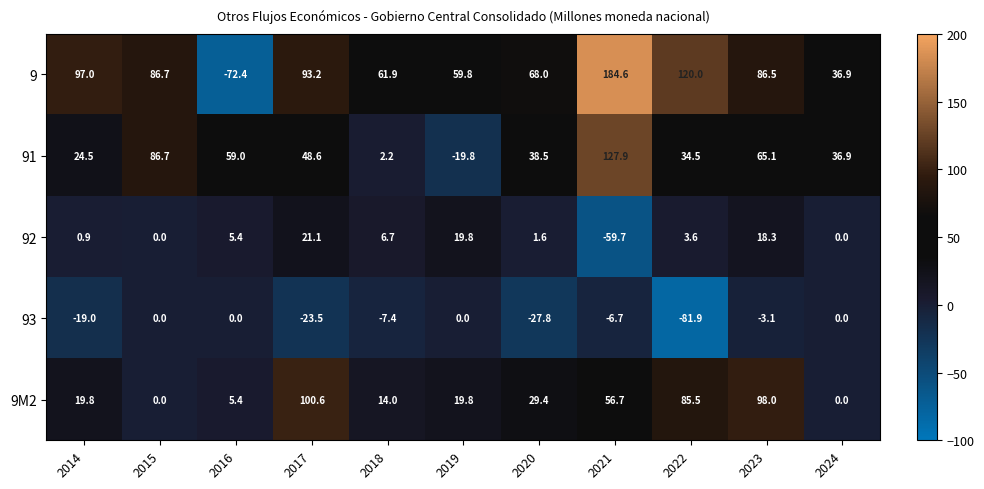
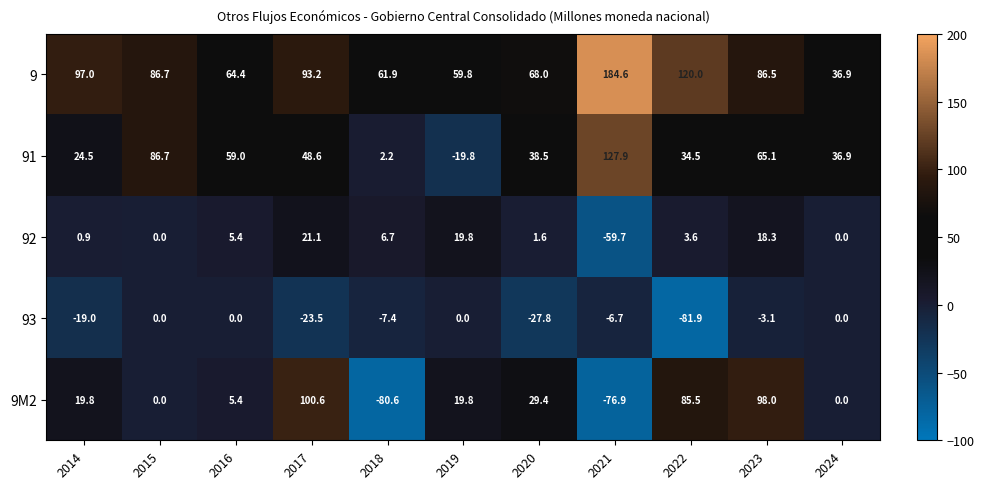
  {
    "9": {
      "2014": 97.0,
      "2015": 86.7,
-     "2016": -72.4,
+     "2016": 64.4,
      "2017": 93.2,
      "2018": 61.9,
      "2019": 59.8,
      "2020": 68.0,
      "2021": 184.6,
      "2022": 120.0,
      "2023": 86.5,
      "2024": 36.9
    },
    "91": {
      "2014": 24.5,
      "2015": 86.7,
      "2016": 59.0,
      "2017": 48.6,
      "2018": 2.2,
      "2019": -19.8,
      "2020": 38.5,
      "2021": 127.9,
      "2022": 34.5,
      "2023": 65.1,
      "2024": 36.9
    },
    "92": {
      "2014": 0.9,
      "2015": 0.0,
      "2016": 5.4,
      "2017": 21.1,
      "2018": 6.7,
      "2019": 19.8,
      "2020": 1.6,
      "2021": -59.7,
      "2022": 3.6,
      "2023": 18.3,
      "2024": 0.0
    },
    "93": {
      "2014": -19.0,
      "2015": 0.0,
      "2016": 0.0,
      "2017": -23.5,
      "2018": -7.4,
      "2019": 0.0,
      "2020": -27.8,
      "2021": -6.7,
      "2022": -81.9,
      "2023": -3.1,
      "2024": 0.0
    },
    "9M2": {
      "2014": 19.8,
      "2015": 0.0,
      "2016": 5.4,
      "2017": 100.6,
-     "2018": 14.0,
+     "2018": -80.6,
      "2019": 19.8,
      "2020": 29.4,
-     "2021": 56.7,
+     "2021": -76.9,
      "2022": 85.5,
      "2023": 98.0,
      "2024": 0.0
    }
  }
